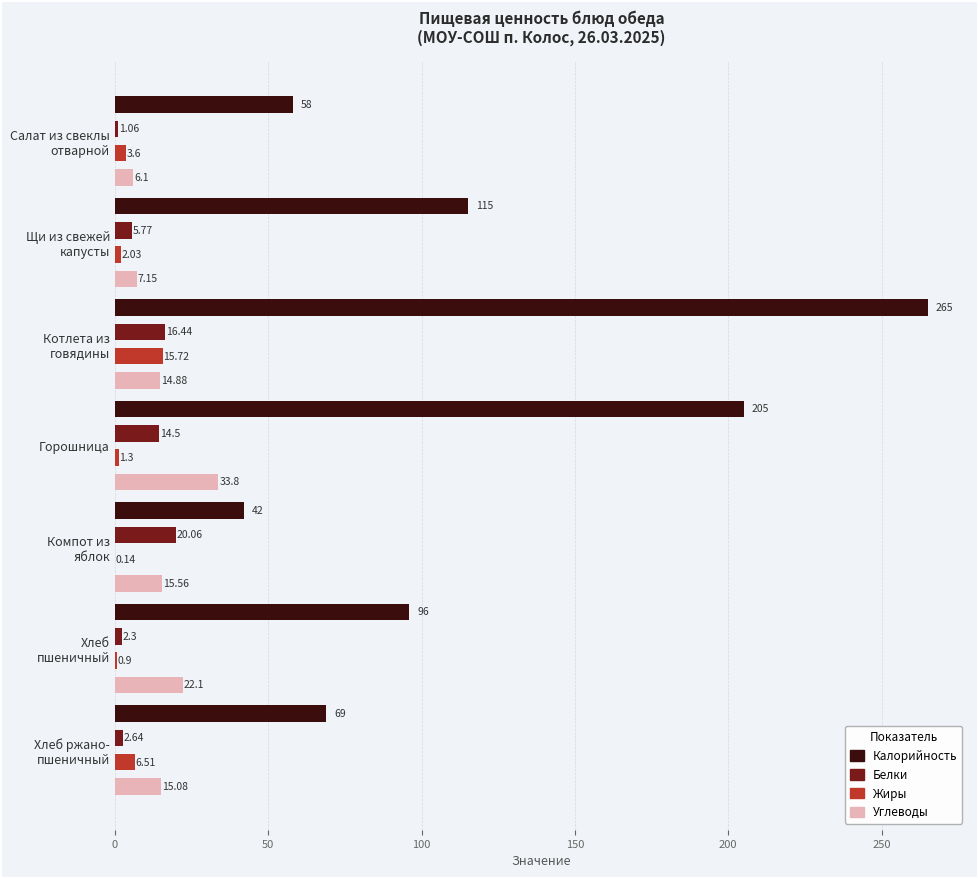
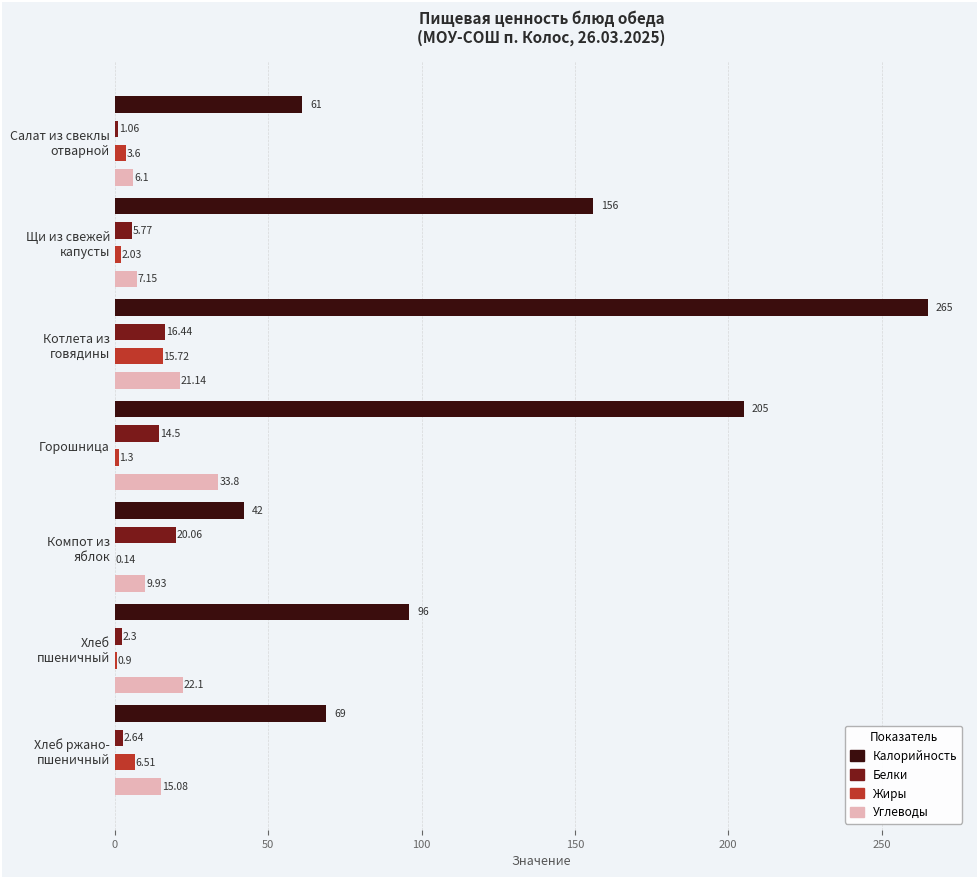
  {
    "Калорийность": {
-     "Салат из свеклы отварной": 58,
-     "Щи из свежей капусты": 115,
+     "Салат из свеклы отварной": 61,
+     "Щи из свежей капусты": 156,
      "Котлета из говядины": 265,
      "Горошница": 205,
      "Компот из яблок": 42,
      "Хлеб пшеничный": 96,
      "Хлеб ржано- пшеничный": 69
    },
    "Белки": {
      "Салат из свеклы отварной": 1.06,
      "Щи из свежей капусты": 5.77,
      "Котлета из говядины": 16.44,
      "Горошница": 14.5,
      "Компот из яблок": 20.06,
      "Хлеб пшеничный": 2.3,
      "Хлеб ржано- пшеничный": 2.64
    },
    "Жиры": {
      "Салат из свеклы отварной": 3.6,
      "Щи из свежей капусты": 2.03,
      "Котлета из говядины": 15.72,
      "Горошница": 1.3,
      "Компот из яблок": 0.14,
      "Хлеб пшеничный": 0.9,
      "Хлеб ржано- пшеничный": 6.51
    },
    "Углеводы": {
      "Салат из свеклы отварной": 6.1,
      "Щи из свежей капусты": 7.15,
-     "Котлета из говядины": 14.88,
+     "Котлета из говядины": 21.14,
      "Горошница": 33.8,
-     "Компот из яблок": 15.56,
+     "Компот из яблок": 9.93,
      "Хлеб пшеничный": 22.1,
      "Хлеб ржано- пшеничный": 15.08
    }
  }
